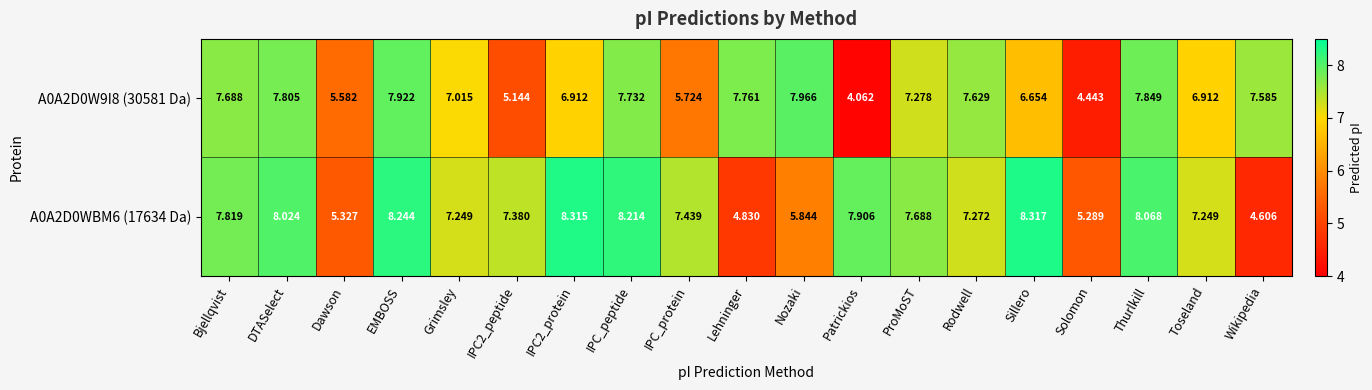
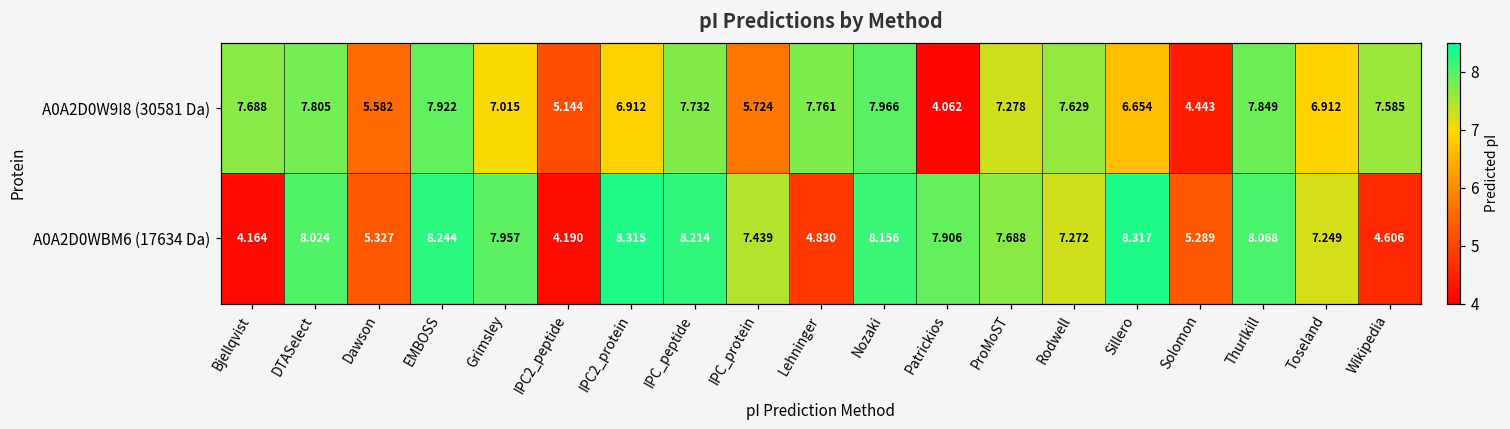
  {
    "A0A2D0W9I8 (30581 Da)": {
      "Bjellqvist": 7.688,
      "DTASelect": 7.805,
      "Dawson": 5.582,
      "EMBOSS": 7.922,
      "Grimsley": 7.015,
      "IPC2_peptide": 5.144,
      "IPC2_protein": 6.912,
      "IPC_peptide": 7.732,
      "IPC_protein": 5.724,
      "Lehninger": 7.761,
      "Nozaki": 7.966,
      "Patrickios": 4.062,
      "ProMoST": 7.278,
      "Rodwell": 7.629,
      "Sillero": 6.654,
      "Solomon": 4.443,
      "Thurlkill": 7.849,
      "Toseland": 6.912,
      "Wikipedia": 7.585
    },
    "A0A2D0WBM6 (17634 Da)": {
-     "Bjellqvist": 7.819,
+     "Bjellqvist": 4.164,
      "DTASelect": 8.024,
      "Dawson": 5.327,
      "EMBOSS": 8.244,
-     "Grimsley": 7.249,
-     "IPC2_peptide": 7.380,
+     "Grimsley": 7.957,
+     "IPC2_peptide": 4.190,
      "IPC2_protein": 8.315,
      "IPC_peptide": 8.214,
      "IPC_protein": 7.439,
      "Lehninger": 4.830,
-     "Nozaki": 5.844,
+     "Nozaki": 8.156,
      "Patrickios": 7.906,
      "ProMoST": 7.688,
      "Rodwell": 7.272,
      "Sillero": 8.317,
      "Solomon": 5.289,
      "Thurlkill": 8.068,
      "Toseland": 7.249,
      "Wikipedia": 4.606
    }
  }
